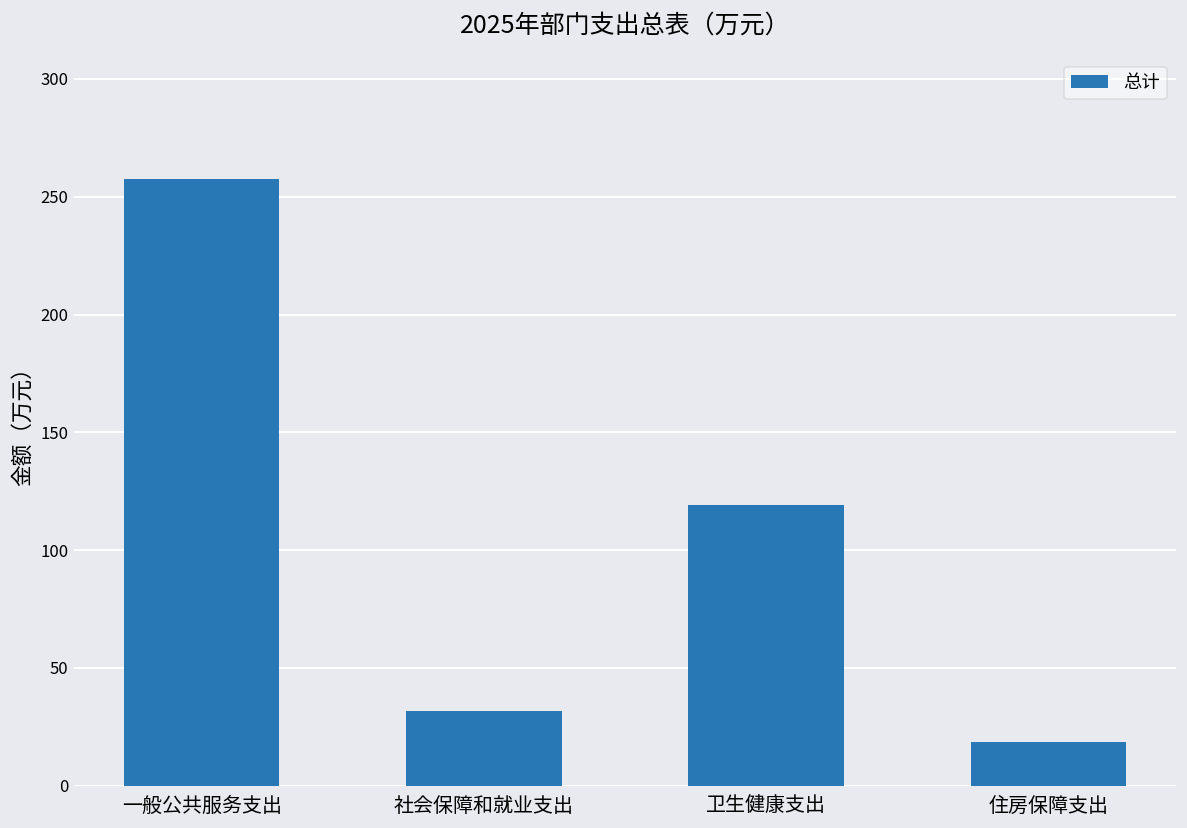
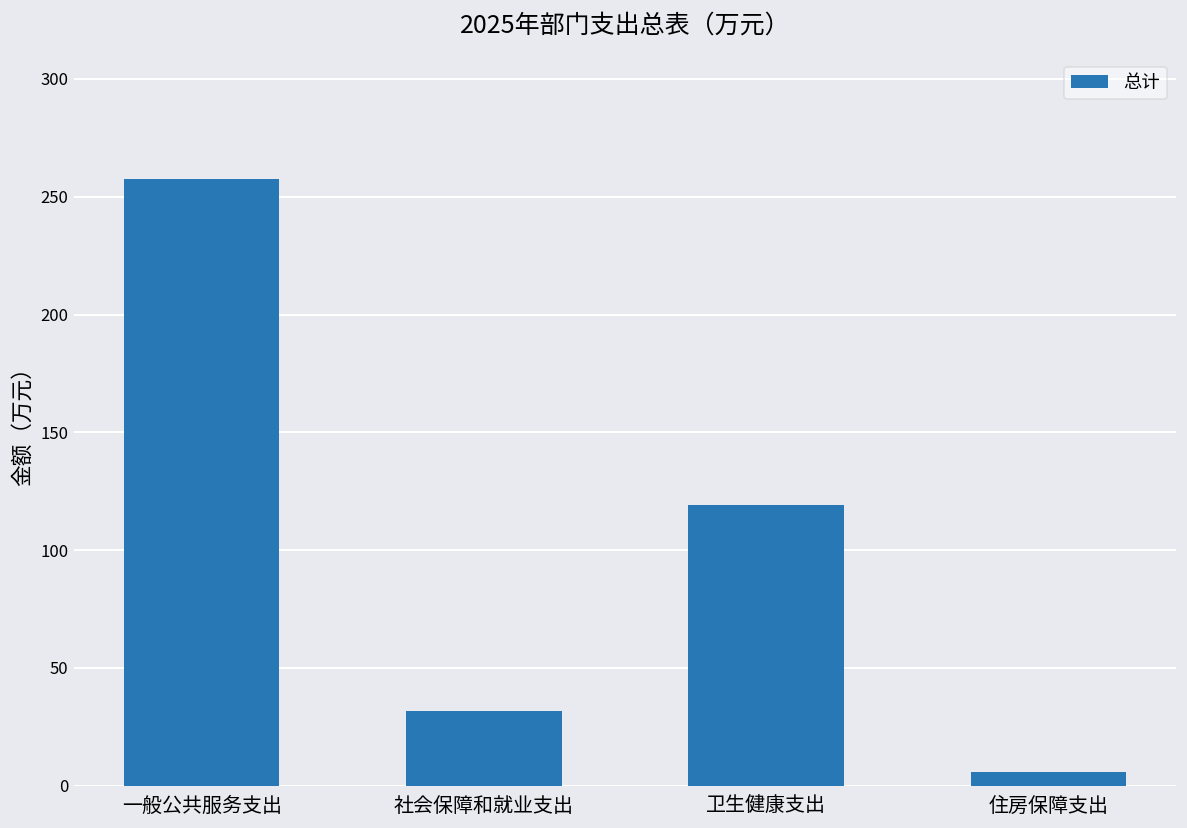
  {
    "一般公共服务支出": 258,
    "社会保障和就业支出": 32,
    "卫生健康支出": 119,
-   "住房保障支出": 19
+   "住房保障支出": 6
  }
